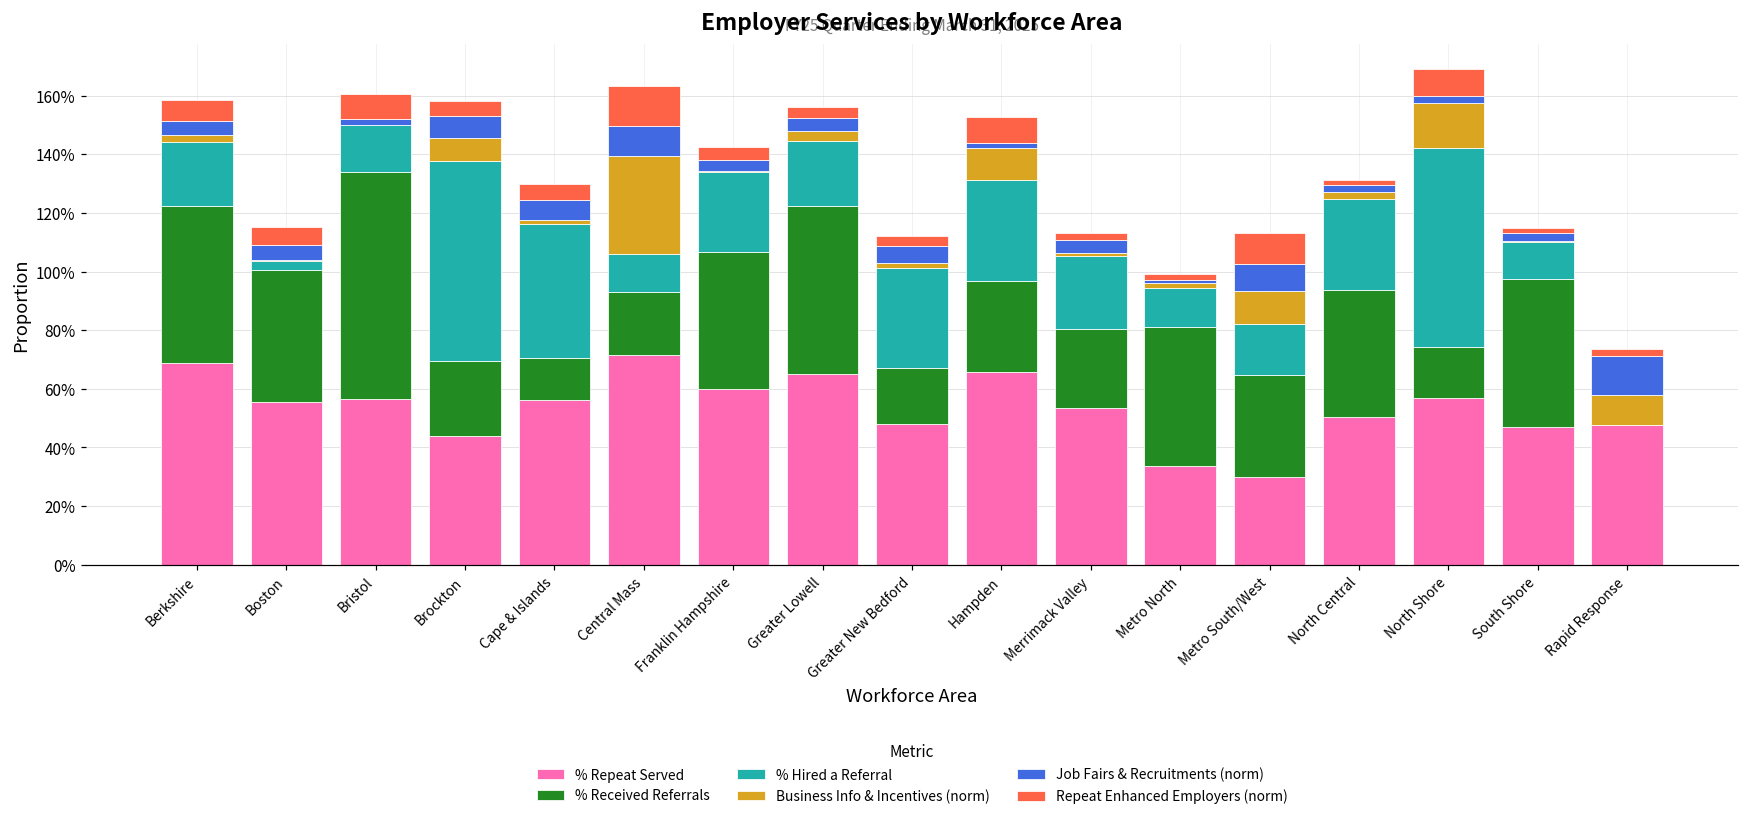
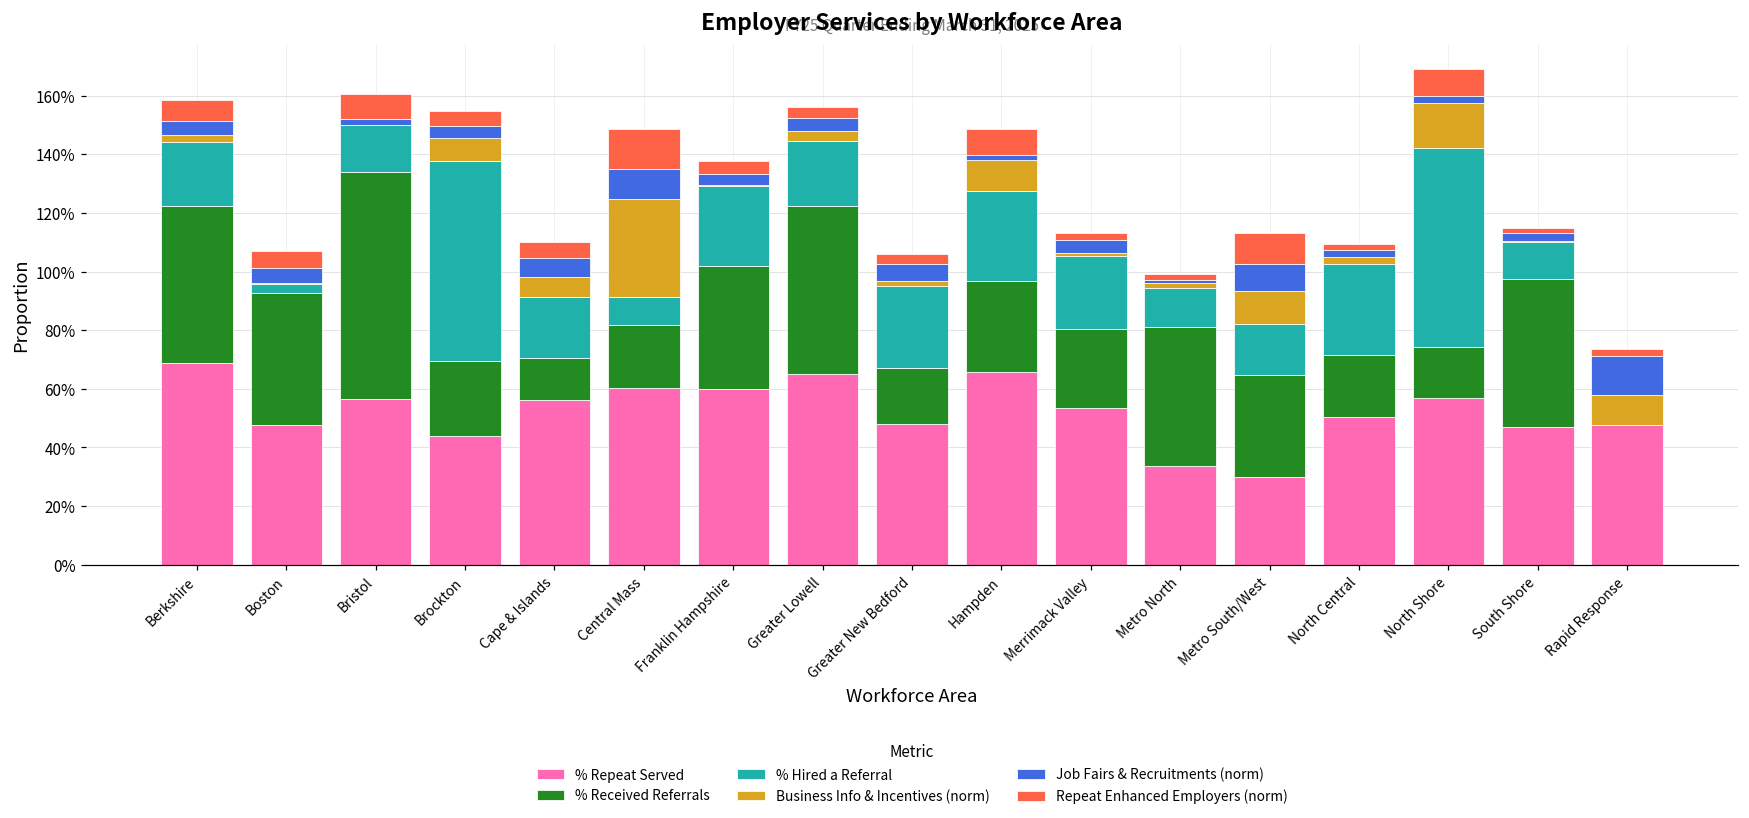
  {
    "% Repeat Served": {
      "Berkshire": "69%",
-     "Boston": "55%",
+     "Boston": "47%",
      "Bristol": "56%",
      "Brockton": "44%",
      "Cape & Islands": "56%",
-     "Central Mass": "72%",
+     "Central Mass": "60%",
      "Franklin Hampshire": "60%",
      "Greater Lowell": "65%",
      "Greater New Bedford": "48%",
      "Hampden": "66%",
      "Merrimack Valley": "53%",
      "Metro North": "34%",
      "Metro South/West": "30%",
      "North Central": "50%",
      "North Shore": "57%",
      "South Shore": "47%",
      "Rapid Response": "48%"
    },
    "% Received Referrals": {
      "Berkshire": "54%",
      "Boston": "45%",
      "Bristol": "78%",
      "Brockton": "26%",
      "Cape & Islands": "14%",
      "Central Mass": "21%",
-     "Franklin Hampshire": "47%",
+     "Franklin Hampshire": "42%",
      "Greater Lowell": "57%",
      "Greater New Bedford": "19%",
      "Hampden": "31%",
      "Merrimack Valley": "27%",
      "Metro North": "47%",
      "Metro South/West": "35%",
-     "North Central": "43%",
+     "North Central": "21%",
      "North Shore": "17%",
      "South Shore": "50%",
      "Rapid Response": "0%"
    },
    "% Hired a Referral": {
      "Berkshire": "22%",
      "Boston": "3%",
      "Bristol": "16%",
      "Brockton": "68%",
-     "Cape & Islands": "45%",
-     "Central Mass": "13%",
+     "Cape & Islands": "21%",
+     "Central Mass": "10%",
      "Franklin Hampshire": "27%",
      "Greater Lowell": "22%",
-     "Greater New Bedford": "34%",
-     "Hampden": "34%",
+     "Greater New Bedford": "28%",
+     "Hampden": "30%",
      "Merrimack Valley": "25%",
      "Metro North": "13%",
      "Metro South/West": "18%",
      "North Central": "31%",
      "North Shore": "68%",
      "South Shore": "13%",
      "Rapid Response": "0%"
    },
    "Business Info & Incentives (norm)": {
      "Berkshire": "2%",
      "Brockton": "8%",
-     "Cape & Islands": "2%",
+     "Cape & Islands": "7%",
      "Central Mass": "34%",
      "Greater Lowell": "3%",
      "Greater New Bedford": "2%",
      "Hampden": "11%",
      "Merrimack Valley": "1%",
      "Metro North": "2%",
      "Metro South/West": "11%",
      "North Central": "2%",
      "North Shore": "15%",
      "Rapid Response": "10%"
    },
    "Job Fairs & Recruitments (norm)": {
      "Berkshire": "5%",
      "Boston": "5%",
      "Bristol": "2%",
-     "Brockton": "7%",
+     "Brockton": "4%",
      "Cape & Islands": "7%",
      "Central Mass": "10%",
      "Franklin Hampshire": "4%",
      "Greater Lowell": "4%",
      "Greater New Bedford": "6%",
      "Hampden": "2%",
      "Merrimack Valley": "4%",
      "Metro North": "1%",
      "Metro South/West": "9%",
      "North Central": "3%",
      "North Shore": "2%",
      "South Shore": "3%",
      "Rapid Response": "13%"
    },
    "Repeat Enhanced Employers (norm)": {
      "Berkshire": "7%",
      "Boston": "6%",
      "Bristol": "8%",
      "Brockton": "5%",
      "Cape & Islands": "5%",
      "Central Mass": "14%",
      "Franklin Hampshire": "4%",
      "Greater Lowell": "4%",
      "Greater New Bedford": "3%",
      "Hampden": "9%",
      "Merrimack Valley": "2%",
      "Metro North": "2%",
      "Metro South/West": "11%",
      "North Central": "2%",
      "North Shore": "9%",
      "South Shore": "2%",
      "Rapid Response": "3%"
    }
  }
